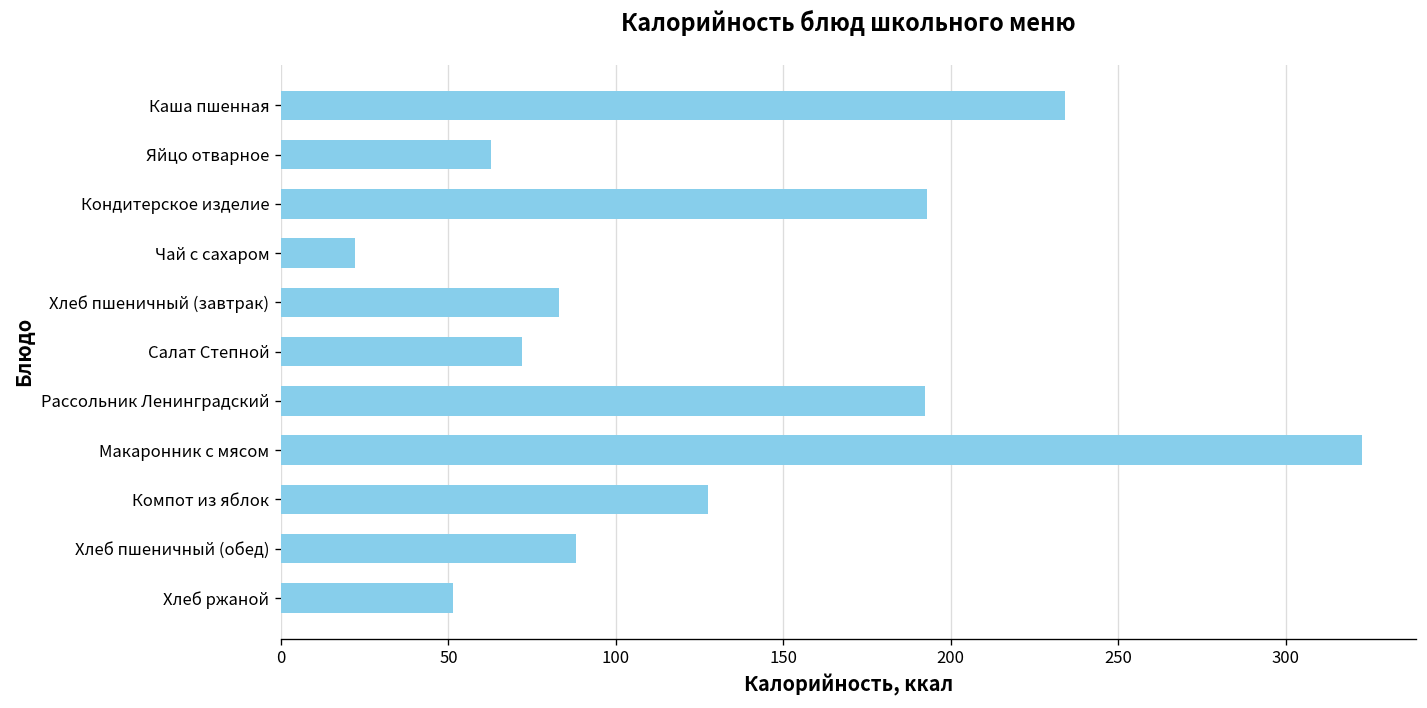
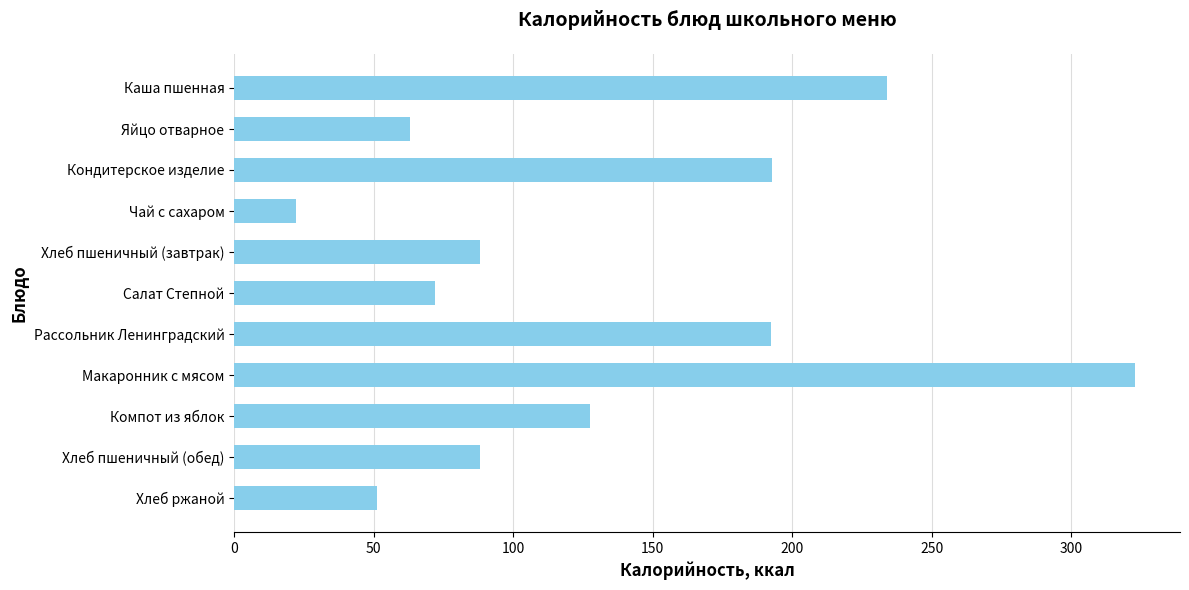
  {
    "Каша пшенная": 234,
    "Яйцо отварное": 63,
    "Кондитерское изделие": 193,
    "Чай с сахаром": 22,
-   "Хлеб пшеничный (завтрак)": 83,
+   "Хлеб пшеничный (завтрак)": 88,
    "Салат Степной": 72,
    "Рассольник Ленинградский": 192,
    "Макаронник с мясом": 323,
    "Компот из яблок": 128,
    "Хлеб пшеничный (обед)": 88,
    "Хлеб ржаной": 51
  }
